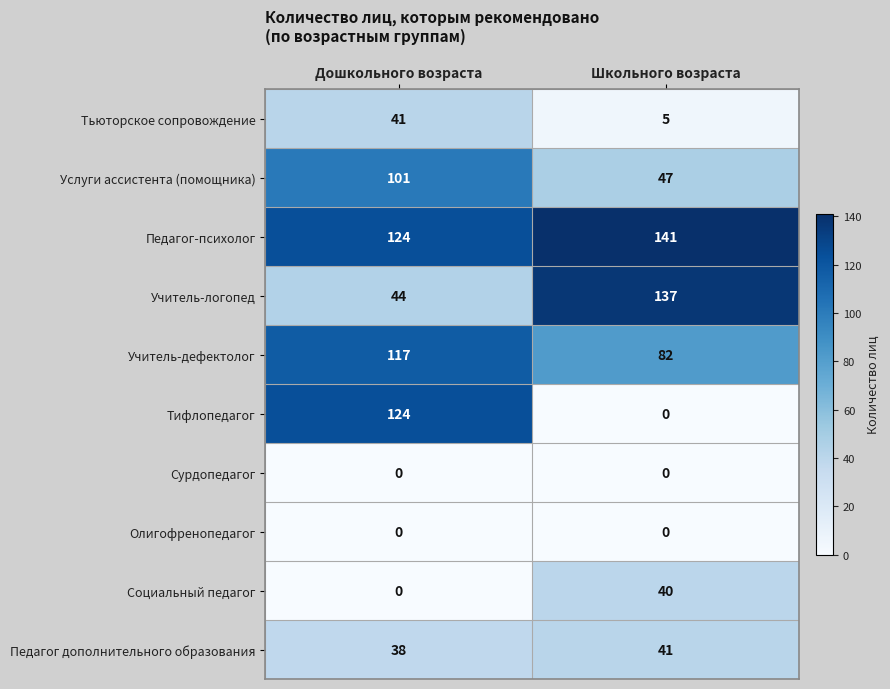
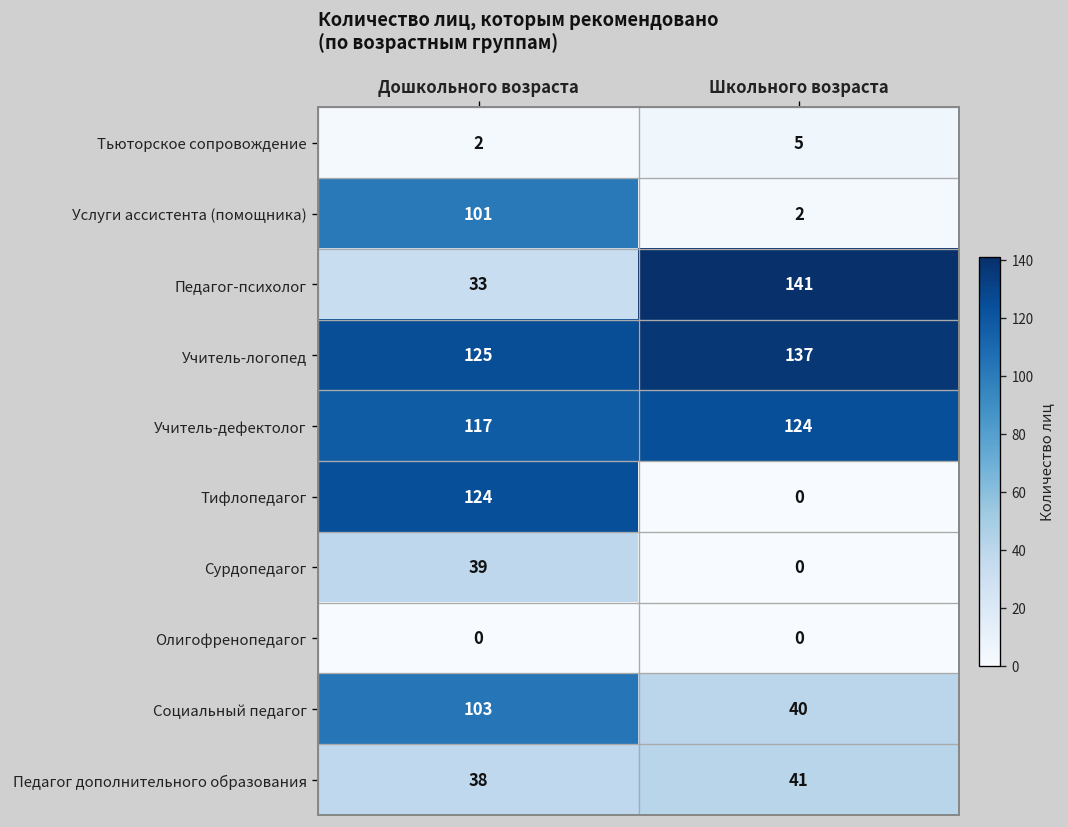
  {
    "Тьюторское сопровождение": {
-     "Дошкольного возраста": 41,
+     "Дошкольного возраста": 2,
      "Школьного возраста": 5
    },
    "Услуги ассистента (помощника)": {
      "Дошкольного возраста": 101,
-     "Школьного возраста": 47
+     "Школьного возраста": 2
    },
    "Педагог-психолог": {
-     "Дошкольного возраста": 124,
+     "Дошкольного возраста": 33,
      "Школьного возраста": 141
    },
    "Учитель-логопед": {
-     "Дошкольного возраста": 44,
+     "Дошкольного возраста": 125,
      "Школьного возраста": 137
    },
    "Учитель-дефектолог": {
      "Дошкольного возраста": 117,
-     "Школьного возраста": 82
+     "Школьного возраста": 124
    },
    "Тифлопедагог": {
      "Дошкольного возраста": 124,
      "Школьного возраста": 0
    },
    "Сурдопедагог": {
-     "Дошкольного возраста": 0,
+     "Дошкольного возраста": 39,
      "Школьного возраста": 0
    },
    "Олигофренопедагог": {
      "Дошкольного возраста": 0,
      "Школьного возраста": 0
    },
    "Социальный педагог": {
-     "Дошкольного возраста": 0,
+     "Дошкольного возраста": 103,
      "Школьного возраста": 40
    },
    "Педагог дополнительного образования": {
      "Дошкольного возраста": 38,
      "Школьного возраста": 41
    }
  }
